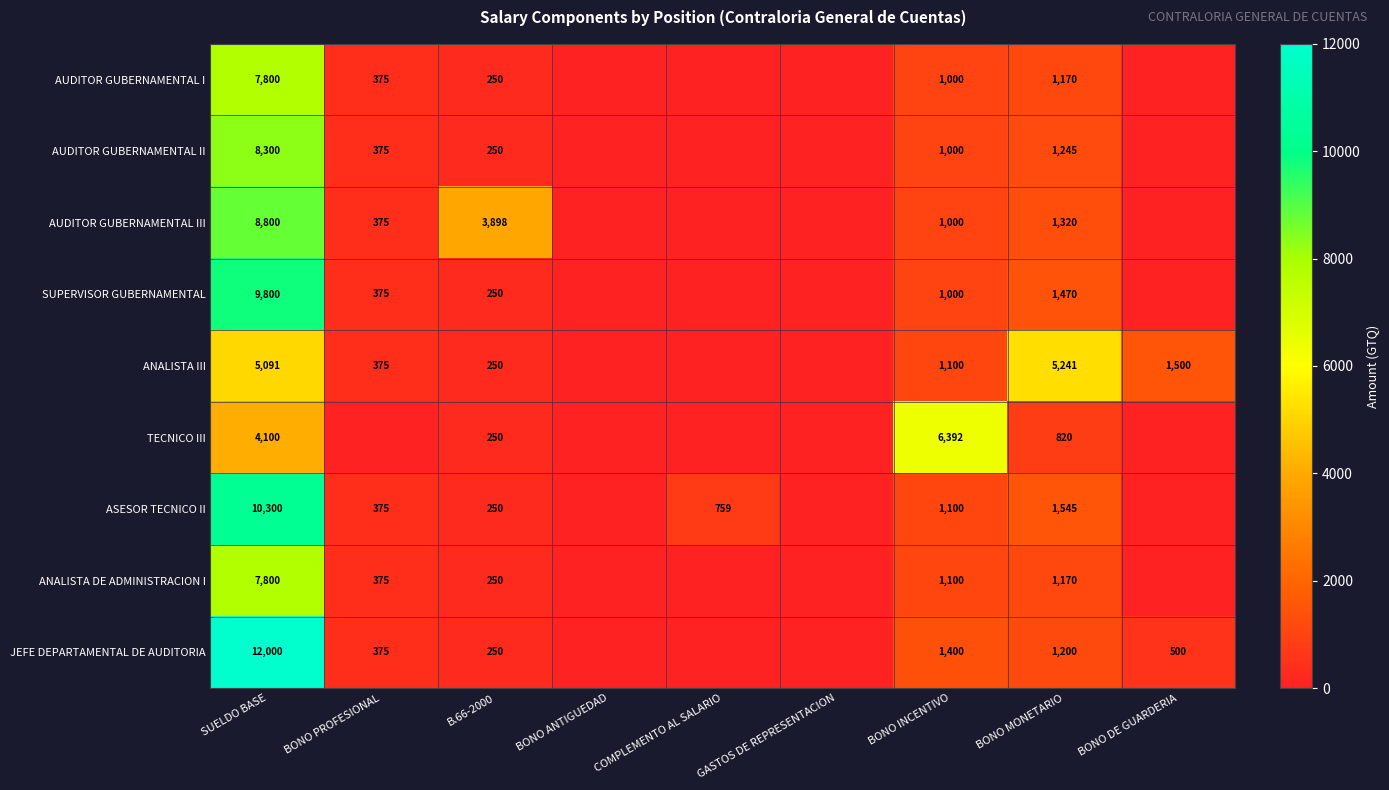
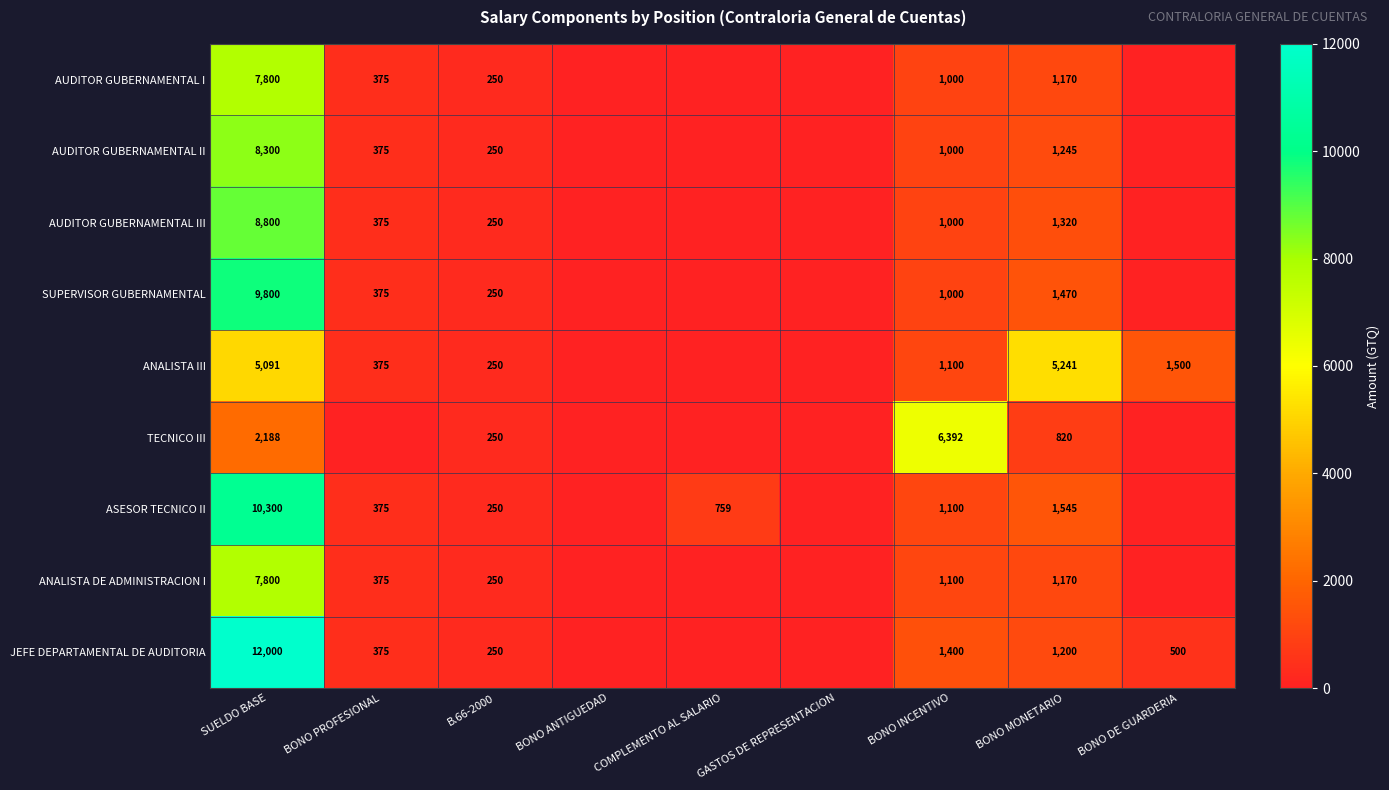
  {
    "AUDITOR GUBERNAMENTAL I": {
      "SUELDO BASE": "7,800",
      "BONO PROFESIONAL": "375",
      "B.66-2000": "250",
      "BONO INCENTIVO": "1,000",
      "BONO MONETARIO": "1,170"
    },
    "AUDITOR GUBERNAMENTAL II": {
      "SUELDO BASE": "8,300",
      "BONO PROFESIONAL": "375",
      "B.66-2000": "250",
      "BONO INCENTIVO": "1,000",
      "BONO MONETARIO": "1,245"
    },
    "AUDITOR GUBERNAMENTAL III": {
      "SUELDO BASE": "8,800",
      "BONO PROFESIONAL": "375",
-     "B.66-2000": "3,898",
+     "B.66-2000": "250",
      "BONO INCENTIVO": "1,000",
      "BONO MONETARIO": "1,320"
    },
    "SUPERVISOR GUBERNAMENTAL": {
      "SUELDO BASE": "9,800",
      "BONO PROFESIONAL": "375",
      "B.66-2000": "250",
      "BONO INCENTIVO": "1,000",
      "BONO MONETARIO": "1,470"
    },
    "ANALISTA III": {
      "SUELDO BASE": "5,091",
      "BONO PROFESIONAL": "375",
      "B.66-2000": "250",
      "BONO INCENTIVO": "1,100",
      "BONO MONETARIO": "5,241",
      "BONO DE GUARDERIA": "1,500"
    },
    "TECNICO III": {
-     "SUELDO BASE": "4,100",
+     "SUELDO BASE": "2,188",
      "B.66-2000": "250",
      "BONO INCENTIVO": "6,392",
      "BONO MONETARIO": "820"
    },
    "ASESOR TECNICO II": {
      "SUELDO BASE": "10,300",
      "BONO PROFESIONAL": "375",
      "B.66-2000": "250",
      "COMPLEMENTO AL SALARIO": "759",
      "BONO INCENTIVO": "1,100",
      "BONO MONETARIO": "1,545"
    },
    "ANALISTA DE ADMINISTRACION I": {
      "SUELDO BASE": "7,800",
      "BONO PROFESIONAL": "375",
      "B.66-2000": "250",
      "BONO INCENTIVO": "1,100",
      "BONO MONETARIO": "1,170"
    },
    "JEFE DEPARTAMENTAL DE AUDITORIA": {
      "SUELDO BASE": "12,000",
      "BONO PROFESIONAL": "375",
      "B.66-2000": "250",
      "BONO INCENTIVO": "1,400",
      "BONO MONETARIO": "1,200",
      "BONO DE GUARDERIA": "500"
    }
  }
